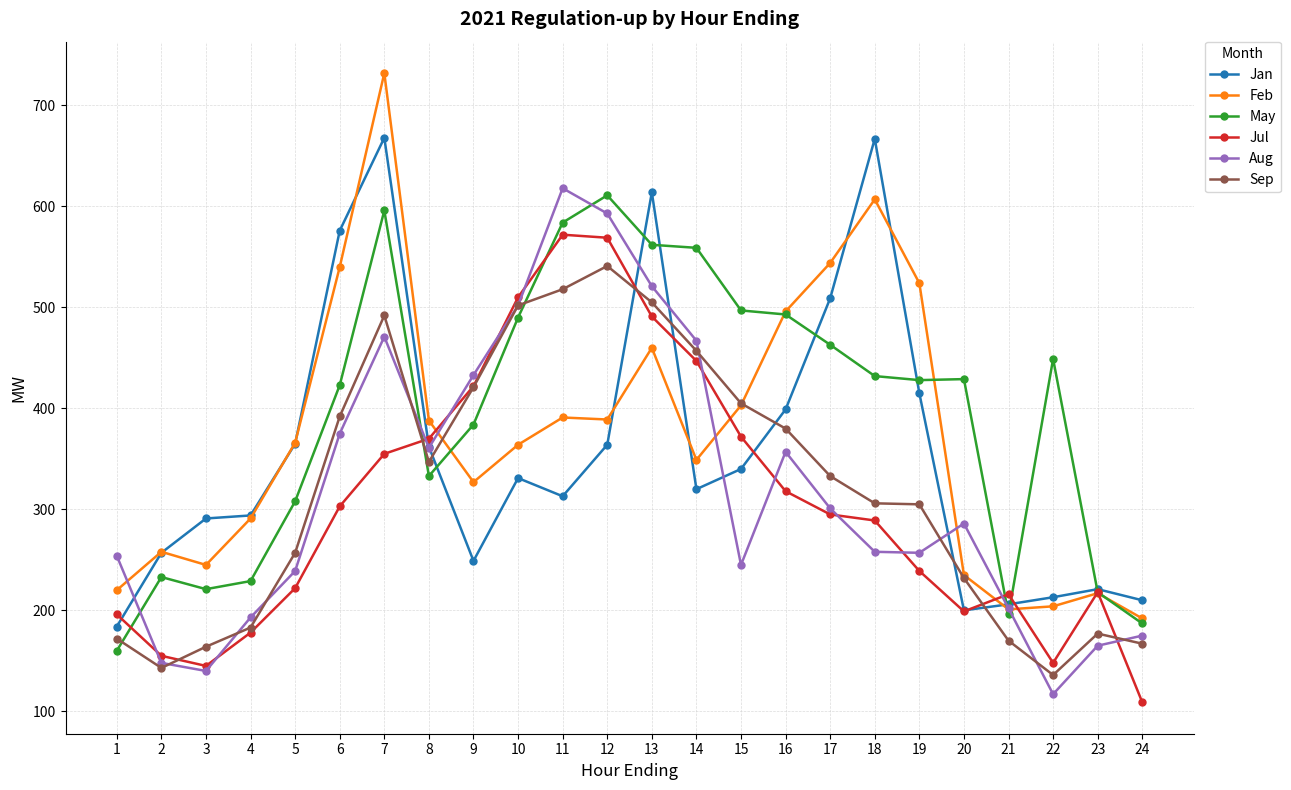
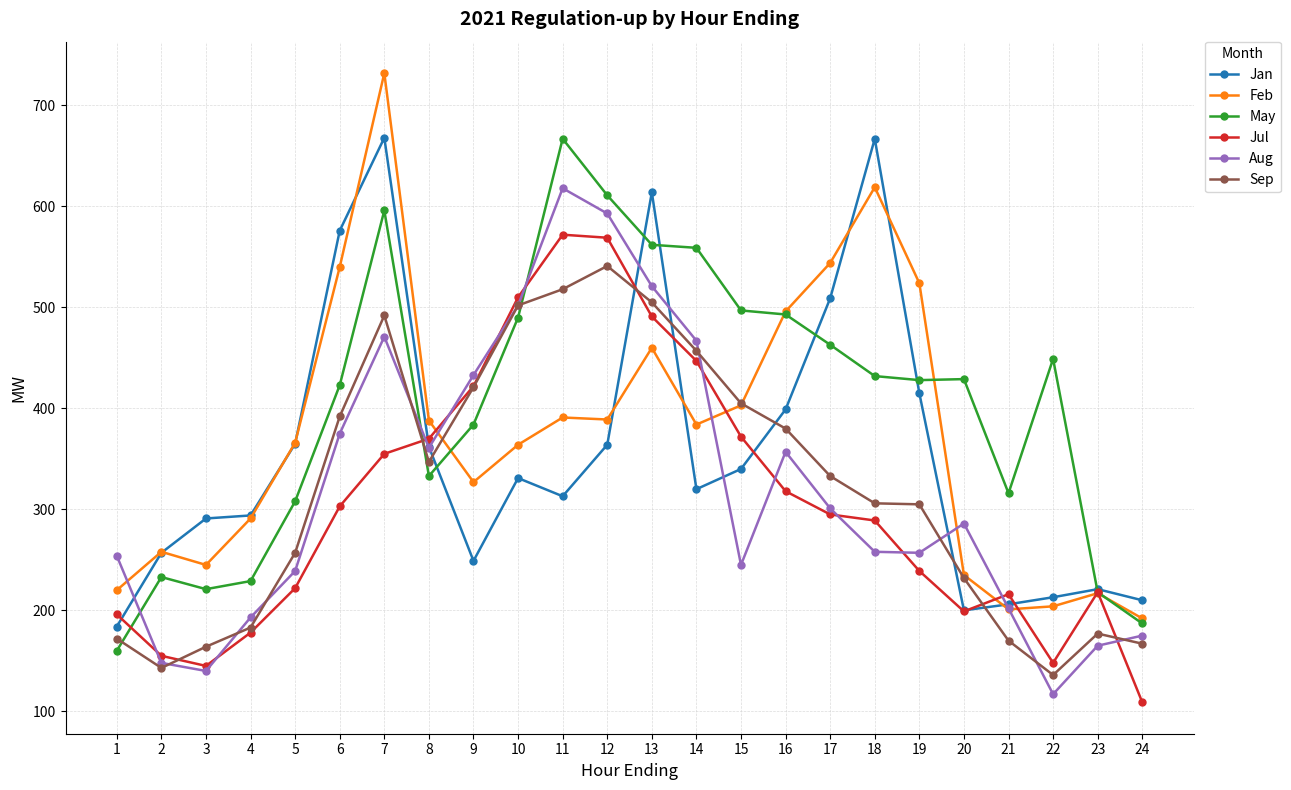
  {
    "Jan": {
      "1": 184,
      "3": 291,
      "4": 294,
      "6": 576,
      "7": 668,
      "9": 249,
      "10": 331,
      "11": 313,
      "12": 364,
      "13": 614,
      "14": 320,
      "15": 340,
      "16": 399,
      "17": 509,
      "18": 667,
      "19": 415,
      "21": 206,
      "22": 213,
      "23": 221,
      "24": 210
    },
    "Feb": {
      "1": 220,
      "3": 245,
      "4": 291,
      "6": 540,
      "7": 732,
      "8": 388,
      "9": 327,
      "10": 364,
      "11": 391,
      "12": 389,
      "13": 460,
-     "14": 349,
+     "14": 384,
      "16": 496,
      "17": 544,
-     "18": 607,
+     "18": 619,
      "19": 524,
      "20": 235,
      "22": 204,
      "24": 192
    },
    "May": {
      "1": 160,
      "2": 233,
      "3": 221,
      "4": 229,
      "5": 308,
      "6": 423,
      "7": 596,
      "8": 333,
      "9": 384,
      "10": 490,
-     "11": 584,
+     "11": 667,
      "12": 611,
      "13": 562,
      "14": 559,
      "15": 497,
      "16": 493,
      "17": 463,
      "18": 432,
      "19": 428,
      "20": 429,
-     "21": 196,
+     "21": 316,
      "22": 449,
      "24": 187
    },
    "Jul": {
      "1": 196,
      "2": 155,
      "3": 145,
      "4": 178,
      "5": 222,
      "6": 303,
      "7": 355,
      "8": 370,
      "10": 510,
      "11": 572,
      "12": 569,
      "13": 491,
      "14": 447,
      "15": 372,
      "16": 318,
      "17": 295,
      "18": 289,
      "19": 239,
      "21": 216,
      "22": 148,
      "24": 109
    },
    "Aug": {
      "1": 254,
      "2": 148,
      "3": 140,
      "4": 193,
      "5": 239,
      "6": 375,
      "7": 471,
      "9": 433,
      "11": 618,
      "12": 593,
      "13": 521,
      "14": 467,
      "15": 245,
      "16": 357,
      "17": 301,
      "18": 258,
      "19": 257,
      "20": 286,
      "22": 117,
      "23": 165,
      "24": 175
    },
    "Sep": {
      "1": 172,
      "2": 143,
      "3": 164,
      "4": 183,
      "5": 257,
      "6": 392,
      "7": 492,
      "8": 347,
      "11": 518,
      "12": 541,
      "13": 505,
      "14": 457,
      "16": 380,
      "17": 333,
      "18": 306,
      "19": 305,
      "20": 232,
      "21": 170,
      "22": 136,
      "23": 177,
      "24": 167
    }
  }
